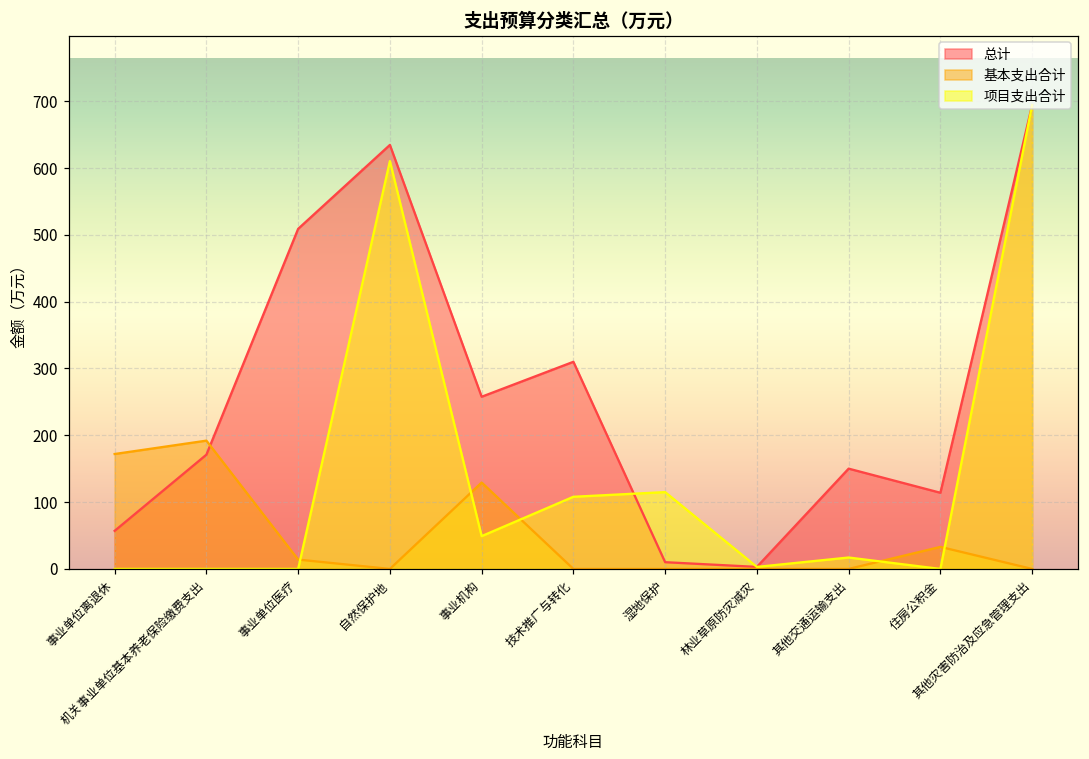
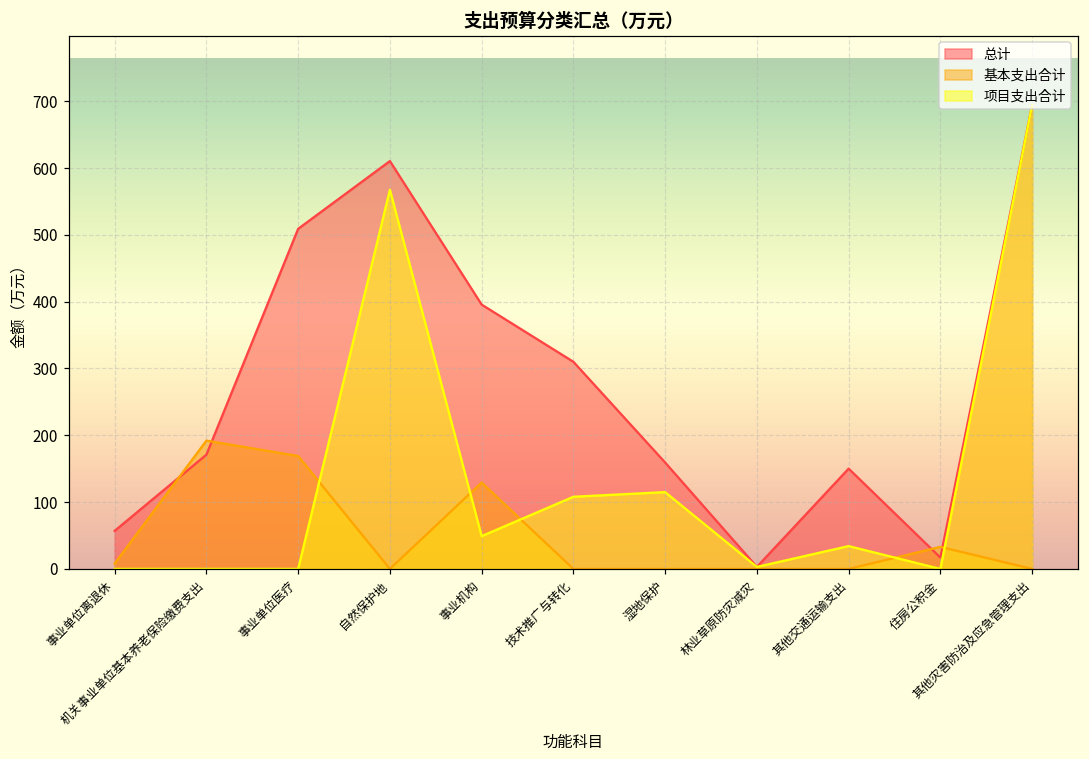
  {
    "总计": {
      "事业单位离退休": 60,
      "机关事业单位基本养老保险缴费支出": 170,
      "事业单位医疗": 510,
-     "自然保护地": 630,
-     "事业机构": 260,
+     "自然保护地": 610,
+     "事业机构": 400,
      "技术推广与转化": 310,
-     "湿地保护": 10,
+     "湿地保护": 160,
      "其他交通运输支出": 150,
-     "住房公积金": 110
+     "住房公积金": 20
    },
    "基本支出合计": {
-     "事业单位离退休": 170,
+     "事业单位离退休": 10,
      "机关事业单位基本养老保险缴费支出": 190,
-     "事业单位医疗": 10,
+     "事业单位医疗": 170,
      "自然保护地": 0,
      "事业机构": 130,
      "技术推广与转化": 0,
      "湿地保护": 0,
      "其他交通运输支出": 0,
      "住房公积金": 30,
      "其他灾害防治及应急管理支出": 0
    },
    "项目支出合计": {
      "事业单位离退休": 0,
      "机关事业单位基本养老保险缴费支出": 0,
      "事业单位医疗": 0,
-     "自然保护地": 610,
+     "自然保护地": 570,
      "事业机构": 50,
      "技术推广与转化": 110,
      "湿地保护": 110,
-     "其他交通运输支出": 20,
+     "其他交通运输支出": 30,
      "住房公积金": 0
    }
  }
